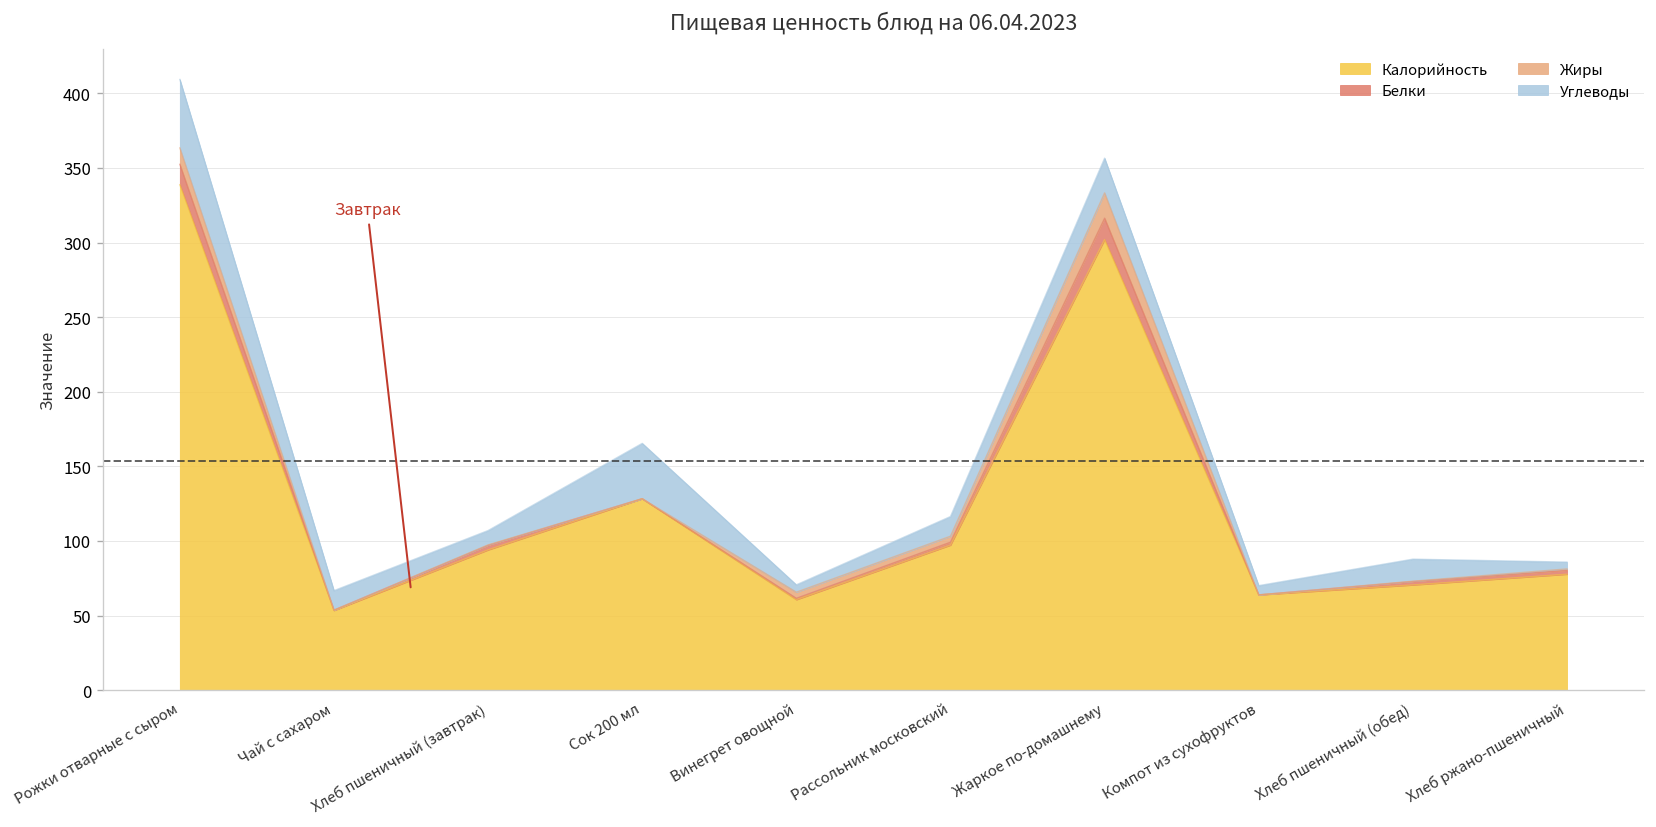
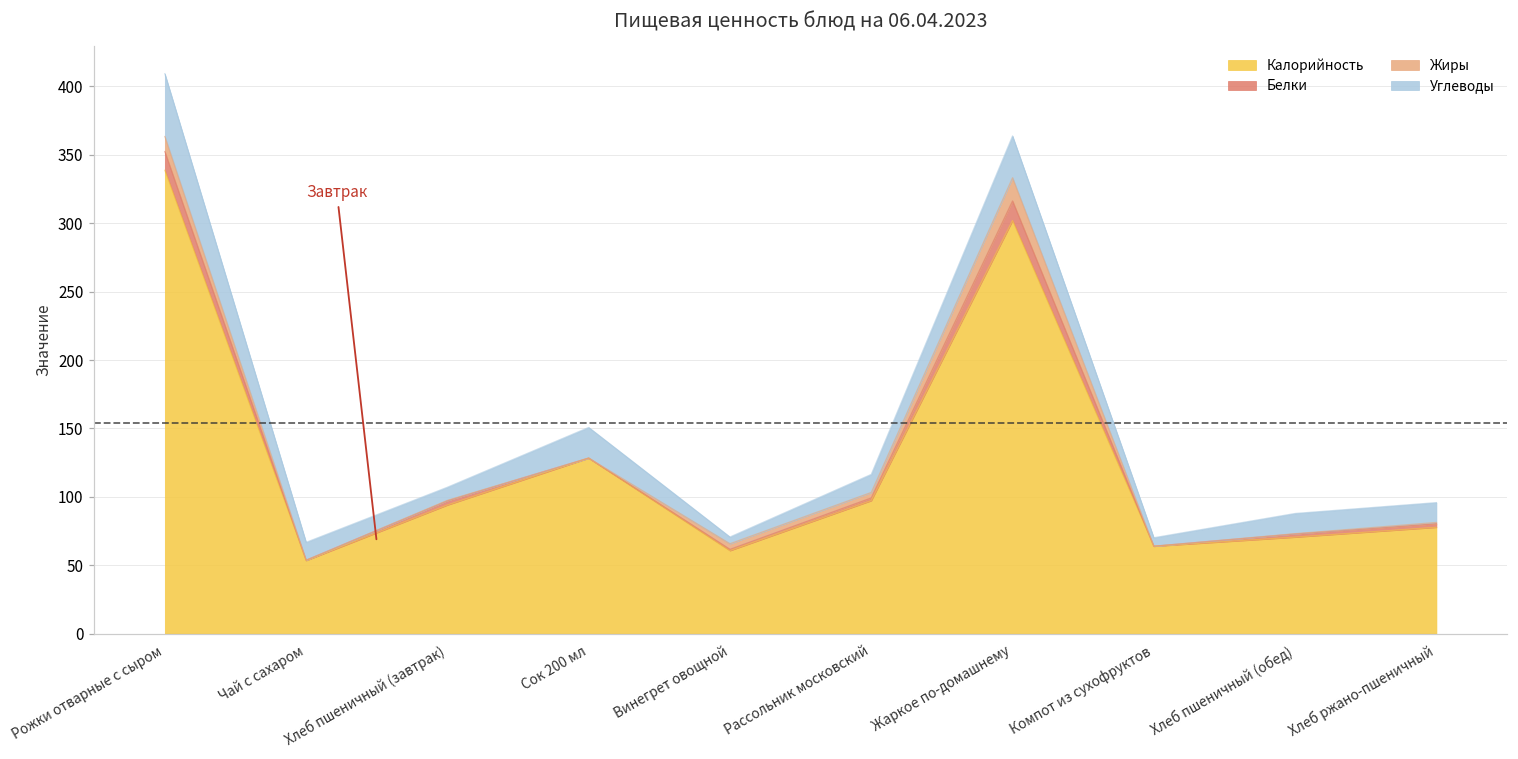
  {
    "Калорийность": {
      "Рожки отварные с сыром": 339,
      "Хлеб пшеничный (завтрак)": 94,
      "Жаркое по-домашнему": 302,
      "Хлеб пшеничный (обед)": 71,
      "Хлеб ржано-пшеничный": 78
    },
    "Углеводы": {
      "Рожки отварные с сыром": 46,
      "Чай с сахаром": 13,
      "Хлеб пшеничный (завтрак)": 10,
-     "Сок 200 мл": 37,
+     "Сок 200 мл": 22,
      "Винегрет овощной": 5,
      "Рассольник московский": 13,
-     "Жаркое по-домашнему": 23,
+     "Жаркое по-домашнему": 31,
      "Компот из сухофруктов": 6,
      "Хлеб пшеничный (обед)": 15,
-     "Хлеб ржано-пшеничный": 5
+     "Хлеб ржано-пшеничный": 14
    }
  }
